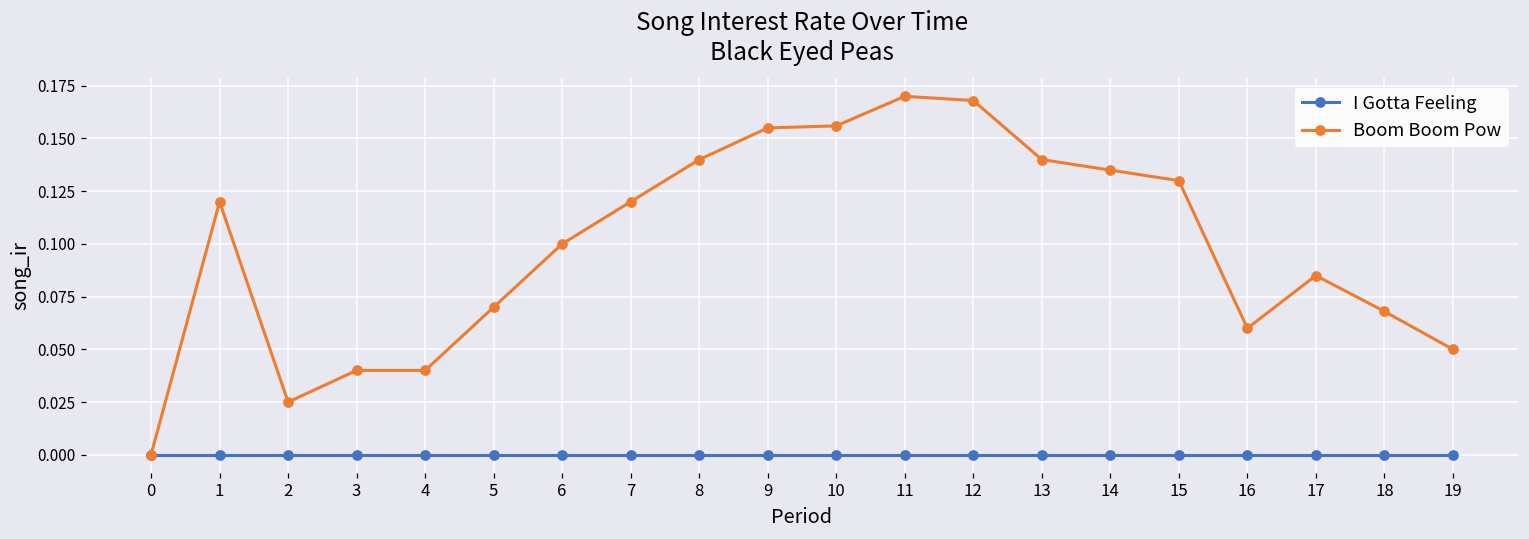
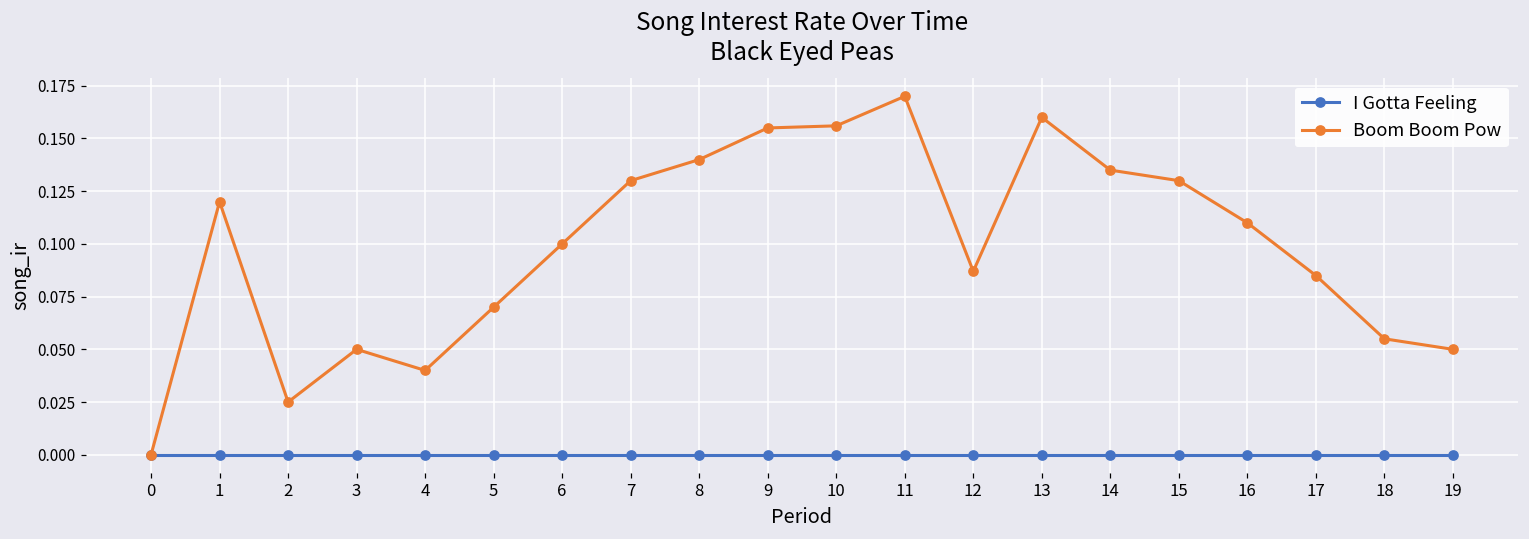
  {
    "I Gotta Feeling": {
      "1": 0.000,
      "2": 0.000,
      "3": 0.000,
      "4": 0.000,
      "5": 0.000,
      "6": 0.000,
      "7": 0.000,
      "8": 0.000,
      "9": 0.000,
      "10": 0.000,
      "11": 0.000,
      "12": 0.000,
      "13": 0.000,
      "14": 0.000,
      "15": 0.000,
      "16": 0.000,
      "17": 0.000,
      "18": 0.000,
      "19": 0.000
    },
    "Boom Boom Pow": {
      "1": 0.120,
      "2": 0.025,
-     "3": 0.04,
+     "3": 0.05,
      "4": 0.040,
      "5": 0.070,
      "6": 0.100,
-     "7": 0.12,
+     "7": 0.13,
      "8": 0.140,
      "9": 0.155,
      "10": 0.156,
      "11": 0.170,
-     "12": 0.168,
-     "13": 0.14,
+     "12": 0.087,
+     "13": 0.16,
      "14": 0.135,
      "15": 0.130,
-     "16": 0.06,
+     "16": 0.11,
      "17": 0.085,
-     "18": 0.068,
+     "18": 0.055,
      "19": 0.050
    }
  }
